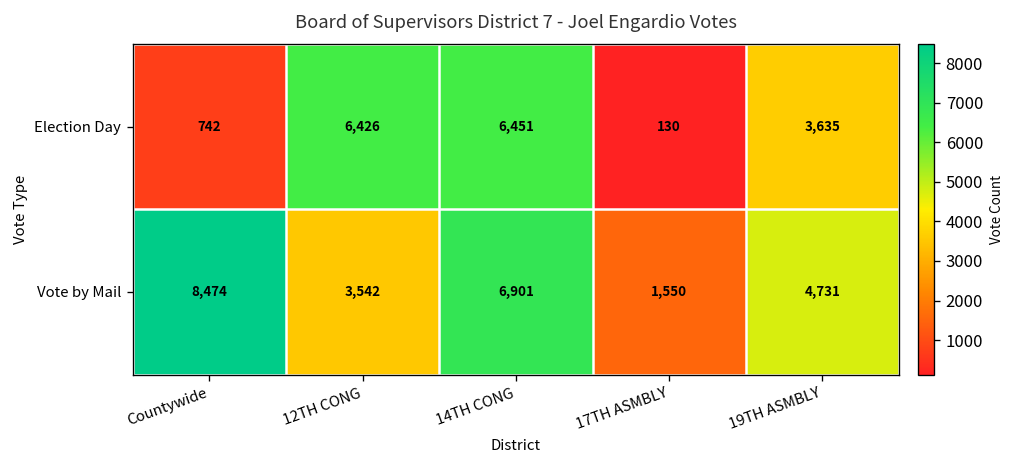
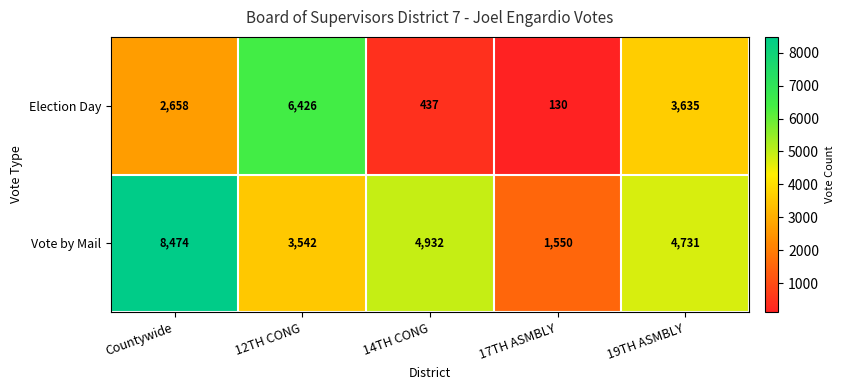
  {
    "Election Day": {
-     "Countywide": "742",
+     "Countywide": "2,658",
      "12TH CONG": "6,426",
-     "14TH CONG": "6,451",
+     "14TH CONG": "437",
      "17TH ASMBLY": "130",
      "19TH ASMBLY": "3,635"
    },
    "Vote by Mail": {
      "Countywide": "8,474",
      "12TH CONG": "3,542",
-     "14TH CONG": "6,901",
+     "14TH CONG": "4,932",
      "17TH ASMBLY": "1,550",
      "19TH ASMBLY": "4,731"
    }
  }
